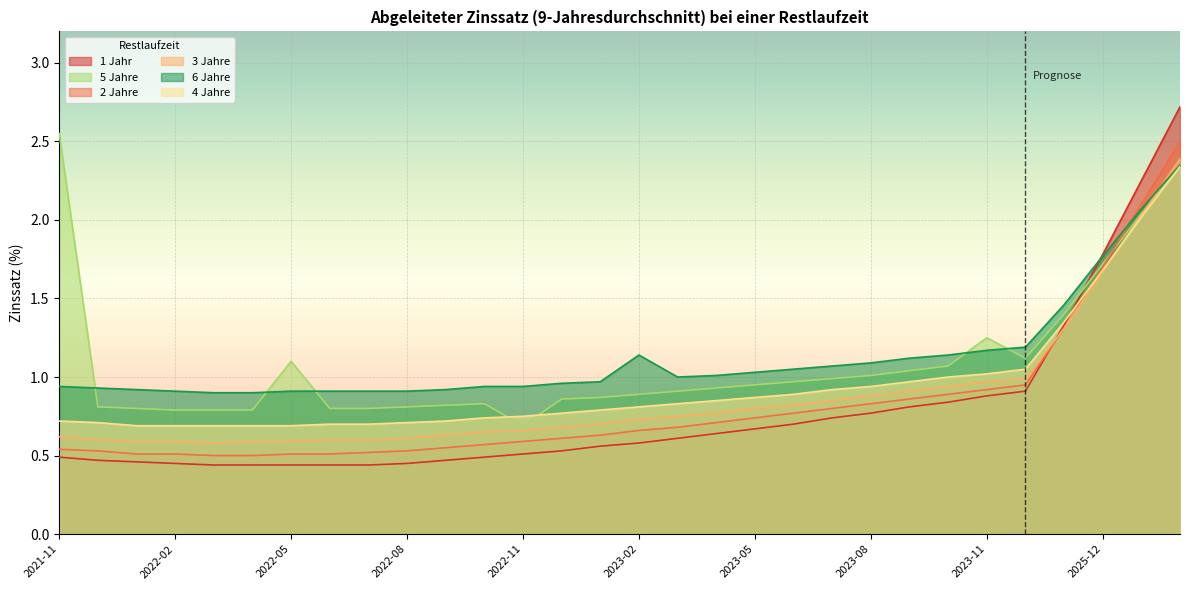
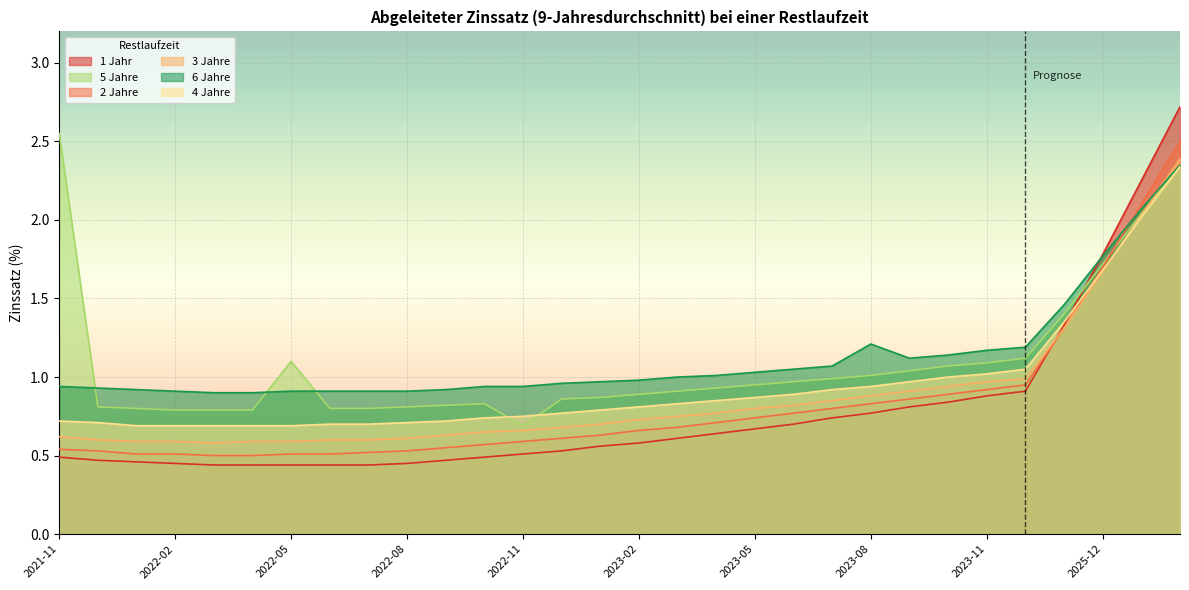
  {
    "1 Jahr": {
      "2021-11": 0.49,
      "2022-02": 0.45,
      "2022-05": 0.44,
      "2022-08": 0.45,
      "2022-11": 0.51,
      "2023-02": 0.58,
      "2023-05": 0.67,
      "2023-08": 0.77,
      "2023-11": 0.88
    },
    "5 Jahre": {
      "2021-11": 2.55,
      "2022-02": 0.79,
      "2022-05": 1.10,
      "2022-08": 0.81,
      "2022-11": 0.69,
      "2023-02": 0.89,
      "2023-05": 0.95,
      "2023-08": 1.01,
-     "2023-11": 1.25,
+     "2023-11": 1.09,
      "2025-12": 1.72
    },
    "6 Jahre": {
      "2021-11": 0.94,
      "2022-02": 0.91,
      "2022-05": 0.91,
      "2022-08": 0.91,
      "2022-11": 0.94,
-     "2023-02": 1.14,
+     "2023-02": 0.98,
      "2023-05": 1.03,
-     "2023-08": 1.09,
+     "2023-08": 1.21,
      "2023-11": 1.17
    }
  }
